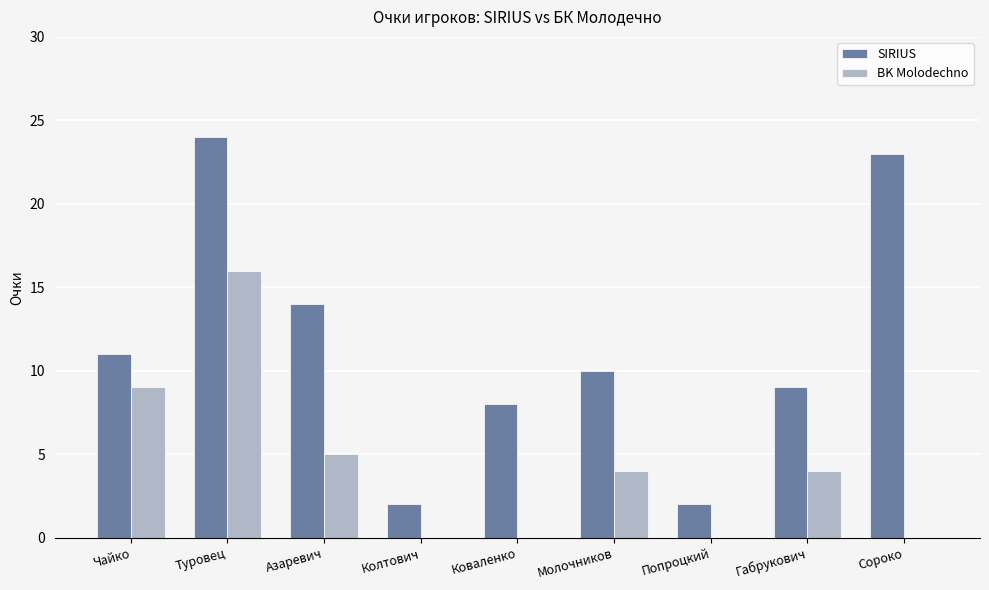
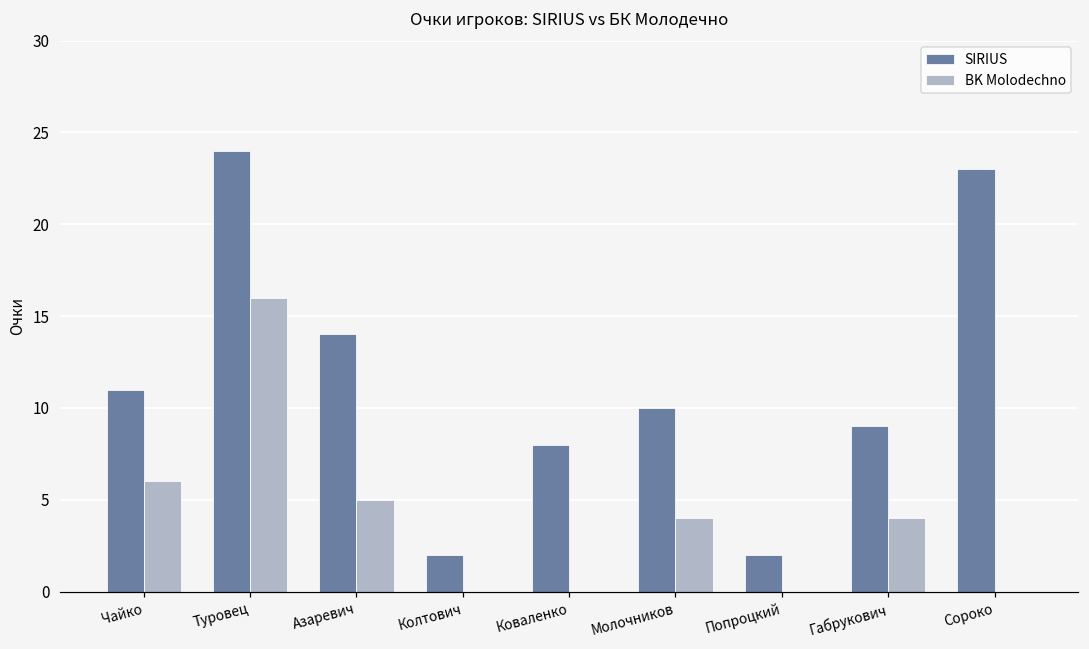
  {
    "SIRIUS": {
      "Чайко": 11,
      "Туровец": 24,
      "Азаревич": 14,
      "Колтович": 2,
      "Коваленко": 8,
      "Молочников": 10,
      "Попроцкий": 2,
      "Габрукович": 9,
      "Сороко": 23
    },
    "BK Molodechno": {
-     "Чайко": 9,
+     "Чайко": 6,
      "Туровец": 16,
      "Азаревич": 5,
      "Колтович": 0,
      "Коваленко": 0,
      "Молочников": 4,
      "Попроцкий": 0,
      "Габрукович": 4,
      "Сороко": 0
    }
  }
